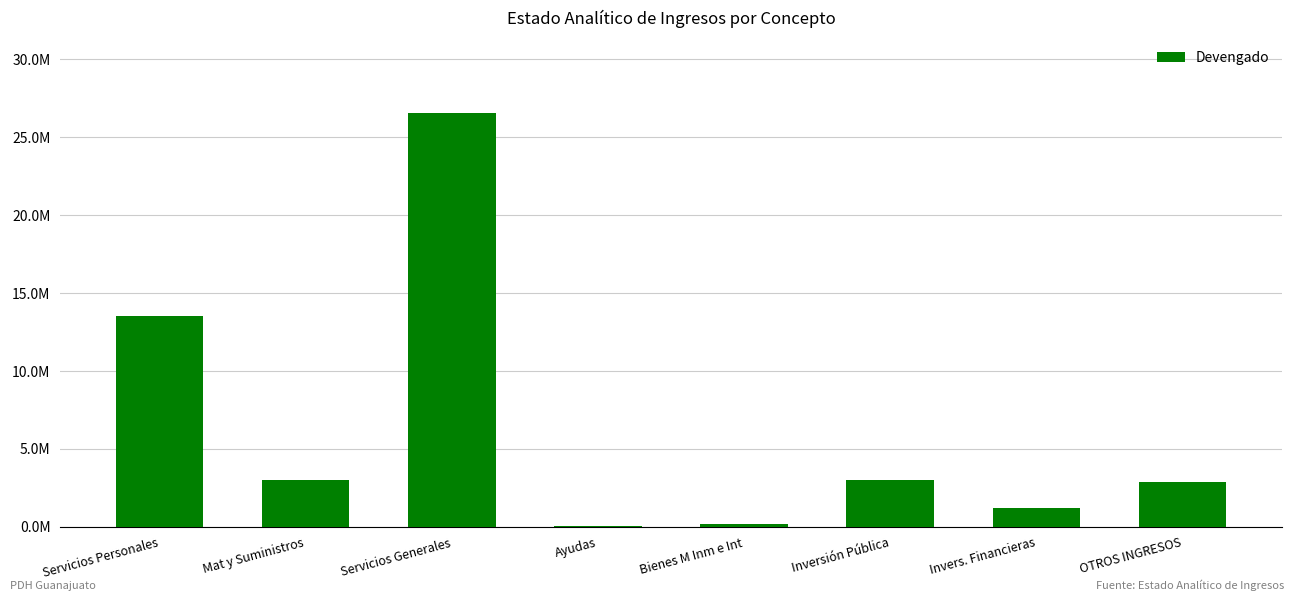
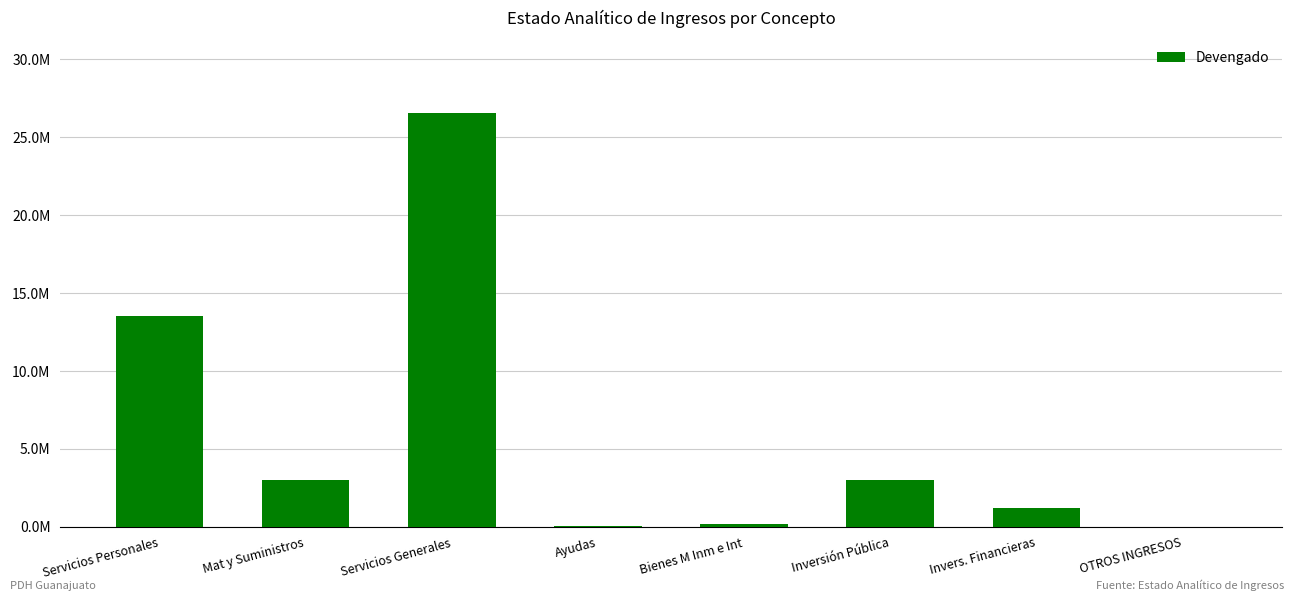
  {
    "Servicios Personales": 13600000,
    "Mat y Suministros": 3000000,
    "Servicios Generales": 26600000,
    "Bienes M Inm e Int": 200000,
    "Inversión Pública": 3000000,
    "Invers. Financieras": 1200000,
-   "OTROS INGRESOS": 2900000
+   "OTROS INGRESOS": 0
  }
